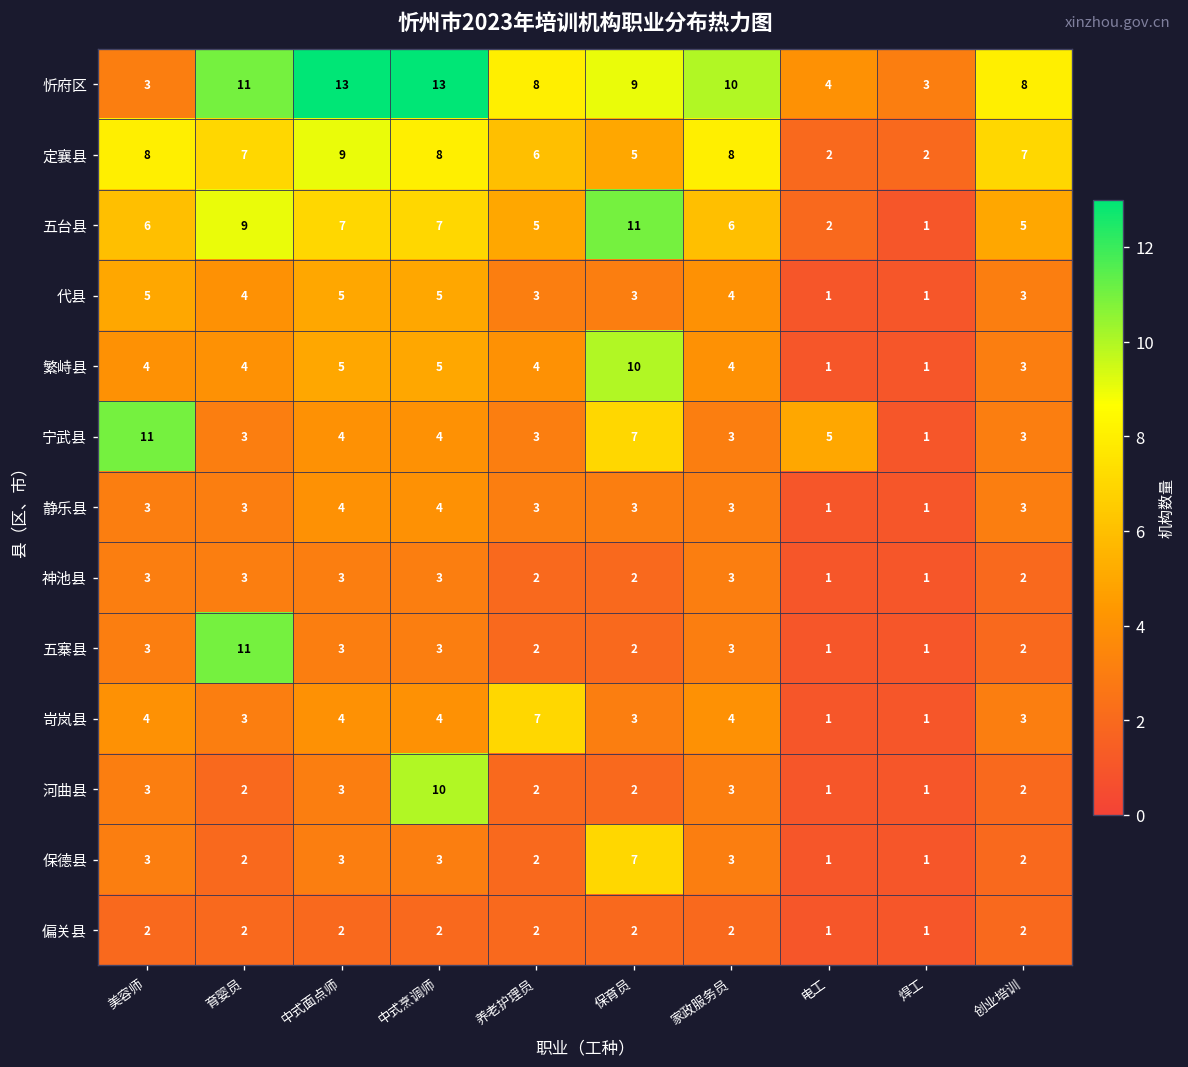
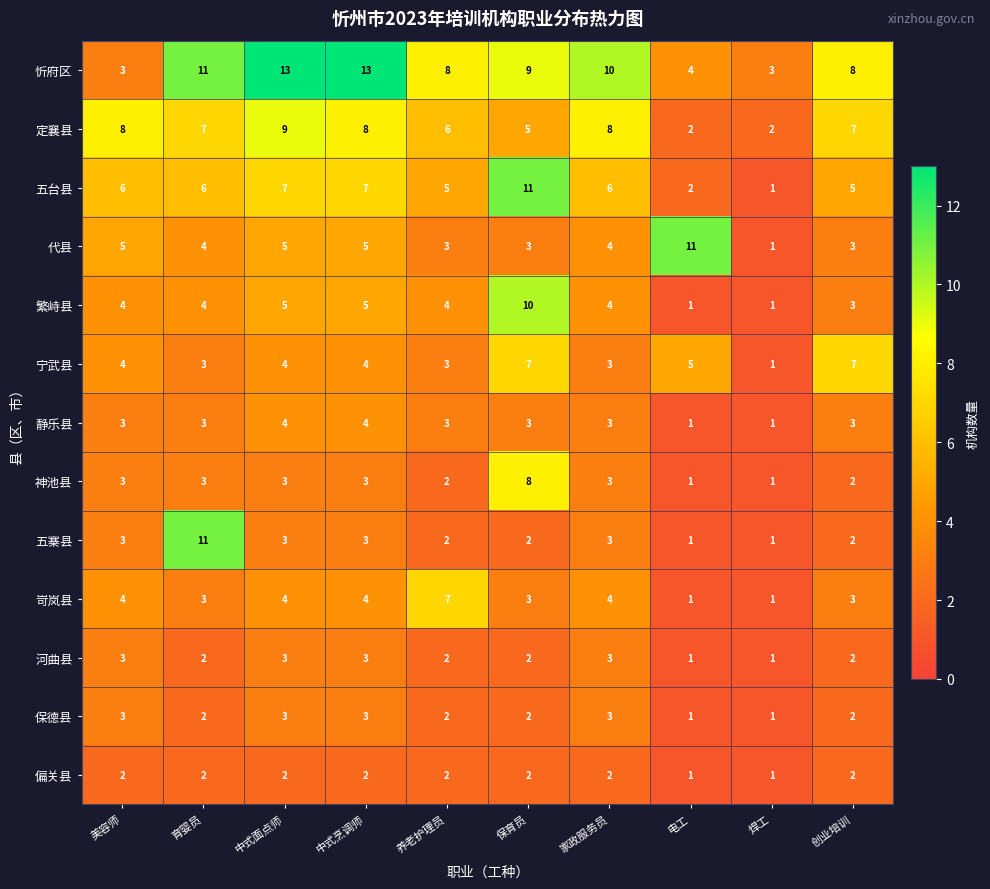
  {
    "忻府区": {
      "美容师": 3,
      "育婴员": 11,
      "中式面点师": 13,
      "中式烹调师": 13,
      "养老护理员": 8,
      "保育员": 9,
      "家政服务员": 10,
      "电工": 4,
      "焊工": 3,
      "创业培训": 8
    },
    "定襄县": {
      "美容师": 8,
      "育婴员": 7,
      "中式面点师": 9,
      "中式烹调师": 8,
      "养老护理员": 6,
      "保育员": 5,
      "家政服务员": 8,
      "电工": 2,
      "焊工": 2,
      "创业培训": 7
    },
    "五台县": {
      "美容师": 6,
-     "育婴员": 9,
+     "育婴员": 6,
      "中式面点师": 7,
      "中式烹调师": 7,
      "养老护理员": 5,
      "保育员": 11,
      "家政服务员": 6,
      "电工": 2,
      "焊工": 1,
      "创业培训": 5
    },
    "代县": {
      "美容师": 5,
      "育婴员": 4,
      "中式面点师": 5,
      "中式烹调师": 5,
      "养老护理员": 3,
      "保育员": 3,
      "家政服务员": 4,
-     "电工": 1,
+     "电工": 11,
      "焊工": 1,
      "创业培训": 3
    },
    "繁峙县": {
      "美容师": 4,
      "育婴员": 4,
      "中式面点师": 5,
      "中式烹调师": 5,
      "养老护理员": 4,
      "保育员": 10,
      "家政服务员": 4,
      "电工": 1,
      "焊工": 1,
      "创业培训": 3
    },
    "宁武县": {
-     "美容师": 11,
+     "美容师": 4,
      "育婴员": 3,
      "中式面点师": 4,
      "中式烹调师": 4,
      "养老护理员": 3,
      "保育员": 7,
      "家政服务员": 3,
      "电工": 5,
      "焊工": 1,
-     "创业培训": 3
+     "创业培训": 7
    },
    "静乐县": {
      "美容师": 3,
      "育婴员": 3,
      "中式面点师": 4,
      "中式烹调师": 4,
      "养老护理员": 3,
      "保育员": 3,
      "家政服务员": 3,
      "电工": 1,
      "焊工": 1,
      "创业培训": 3
    },
    "神池县": {
      "美容师": 3,
      "育婴员": 3,
      "中式面点师": 3,
      "中式烹调师": 3,
      "养老护理员": 2,
-     "保育员": 2,
+     "保育员": 8,
      "家政服务员": 3,
      "电工": 1,
      "焊工": 1,
      "创业培训": 2
    },
    "五寨县": {
      "美容师": 3,
      "育婴员": 11,
      "中式面点师": 3,
      "中式烹调师": 3,
      "养老护理员": 2,
      "保育员": 2,
      "家政服务员": 3,
      "电工": 1,
      "焊工": 1,
      "创业培训": 2
    },
    "岢岚县": {
      "美容师": 4,
      "育婴员": 3,
      "中式面点师": 4,
      "中式烹调师": 4,
      "养老护理员": 7,
      "保育员": 3,
      "家政服务员": 4,
      "电工": 1,
      "焊工": 1,
      "创业培训": 3
    },
    "河曲县": {
      "美容师": 3,
      "育婴员": 2,
      "中式面点师": 3,
-     "中式烹调师": 10,
+     "中式烹调师": 3,
      "养老护理员": 2,
      "保育员": 2,
      "家政服务员": 3,
      "电工": 1,
      "焊工": 1,
      "创业培训": 2
    },
    "保德县": {
      "美容师": 3,
      "育婴员": 2,
      "中式面点师": 3,
      "中式烹调师": 3,
      "养老护理员": 2,
-     "保育员": 7,
+     "保育员": 2,
      "家政服务员": 3,
      "电工": 1,
      "焊工": 1,
      "创业培训": 2
    },
    "偏关县": {
      "美容师": 2,
      "育婴员": 2,
      "中式面点师": 2,
      "中式烹调师": 2,
      "养老护理员": 2,
      "保育员": 2,
      "家政服务员": 2,
      "电工": 1,
      "焊工": 1,
      "创业培训": 2
    }
  }
